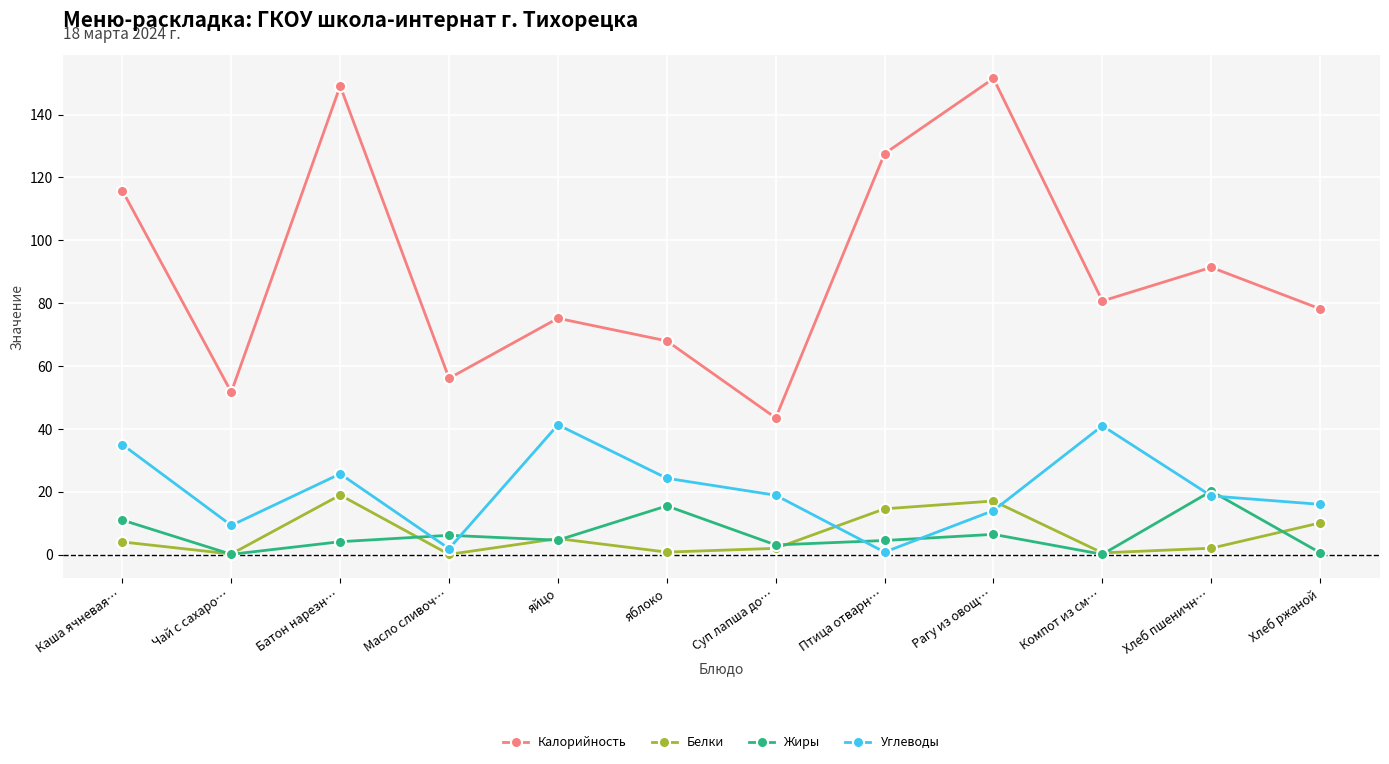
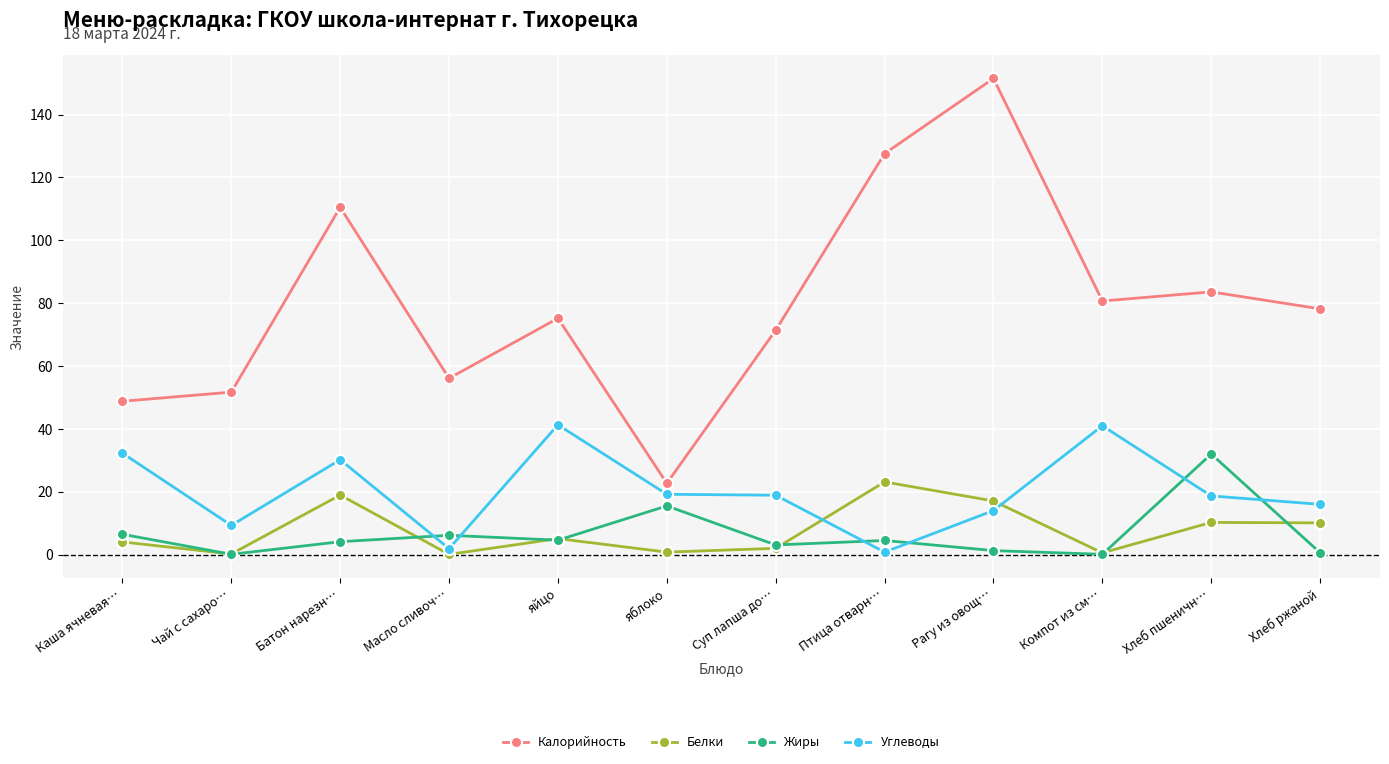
  {
    "Калорийность": {
-     "Каша ячневая…": 116,
+     "Каша ячневая…": 49,
      "Чай с сахаро…": 52,
-     "Батон нарезн…": 149,
+     "Батон нарезн…": 111,
      "Масло сливоч…": 56,
      "яйцо": 75,
-     "яблоко": 68,
-     "Суп лапша до…": 44,
+     "яблоко": 23,
+     "Суп лапша до…": 71,
      "Птица отварн…": 128,
      "Рагу из овощ…": 152,
      "Компот из см…": 81,
-     "Хлеб пшеничн…": 91,
+     "Хлеб пшеничн…": 84,
      "Хлеб ржаной": 78
    },
    "Белки": {
      "Каша ячневая…": 4,
      "Батон нарезн…": 19,
      "Масло сливоч…": 0,
      "яблоко": 1,
      "Суп лапша до…": 2,
-     "Птица отварн…": 15,
+     "Птица отварн…": 23,
      "Рагу из овощ…": 17,
-     "Хлеб пшеничн…": 2,
+     "Хлеб пшеничн…": 10,
      "Хлеб ржаной": 10
    },
    "Жиры": {
-     "Каша ячневая…": 11,
+     "Каша ячневая…": 6,
      "Батон нарезн…": 4,
      "Масло сливоч…": 6,
      "яблоко": 16,
      "Суп лапша до…": 3,
      "Птица отварн…": 5,
-     "Рагу из овощ…": 6,
-     "Хлеб пшеничн…": 20,
+     "Рагу из овощ…": 1,
+     "Хлеб пшеничн…": 32,
      "Хлеб ржаной": 1
    },
    "Углеводы": {
-     "Каша ячневая…": 35,
+     "Каша ячневая…": 32,
      "Чай с сахаро…": 9,
-     "Батон нарезн…": 26,
+     "Батон нарезн…": 30,
      "Масло сливоч…": 2,
      "яйцо": 41,
-     "яблоко": 24,
+     "яблоко": 19,
      "Суп лапша до…": 19,
      "Птица отварн…": 1,
      "Рагу из овощ…": 14,
      "Компот из см…": 41,
      "Хлеб пшеничн…": 19,
      "Хлеб ржаной": 16
    }
  }
